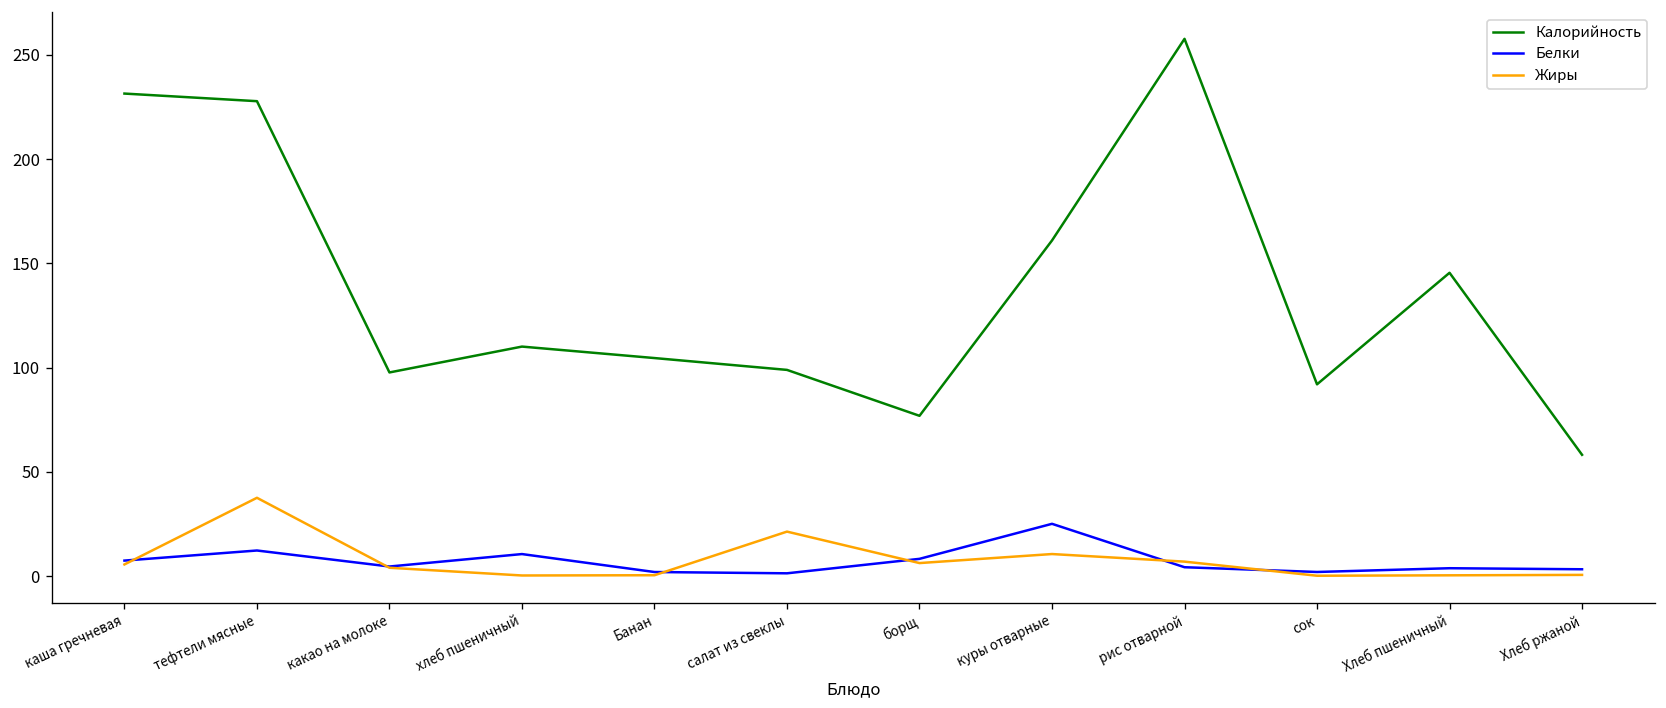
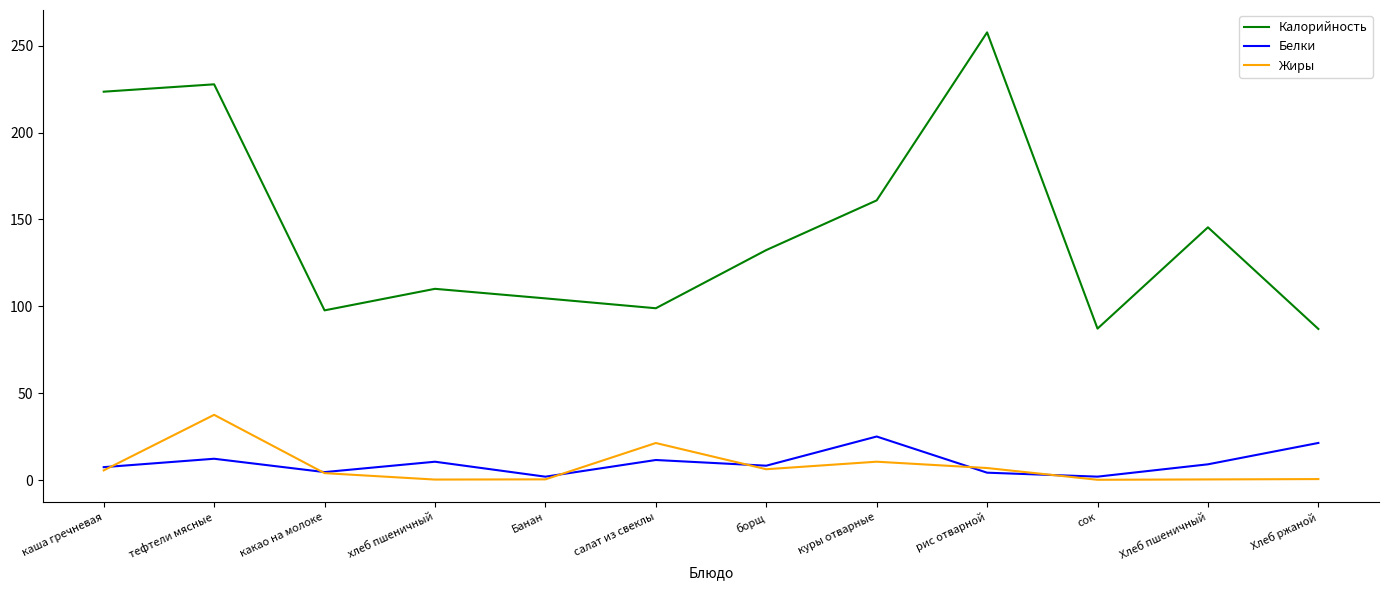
  {
    "Калорийность": {
-     "каша гречневая": 231,
+     "каша гречневая": 224,
      "тефтели мясные": 228,
      "какао на молоке": 98,
      "хлеб пшеничный": 110,
      "Банан": 105,
      "салат из свеклы": 99,
-     "борщ": 77,
+     "борщ": 132,
      "куры отварные": 161,
      "рис отварной": 258,
-     "сок": 92,
+     "сок": 87,
      "Хлеб пшеничный": 146,
-     "Хлеб ржаной": 58
+     "Хлеб ржаной": 87
    },
    "Белки": {
      "каша гречневая": 7,
      "тефтели мясные": 12,
      "хлеб пшеничный": 11,
      "Банан": 2,
-     "салат из свеклы": 1,
+     "салат из свеклы": 12,
      "борщ": 8,
      "куры отварные": 25,
      "рис отварной": 4,
      "сок": 2,
-     "Хлеб пшеничный": 4,
-     "Хлеб ржаной": 3
+     "Хлеб пшеничный": 9,
+     "Хлеб ржаной": 21
    },
    "Жиры": {
      "каша гречневая": 6,
      "тефтели мясные": 38,
      "хлеб пшеничный": 0,
      "Банан": 0,
      "салат из свеклы": 21,
      "борщ": 6,
      "куры отварные": 11,
      "рис отварной": 7,
      "сок": 0,
      "Хлеб пшеничный": 0,
      "Хлеб ржаной": 1
    }
  }
